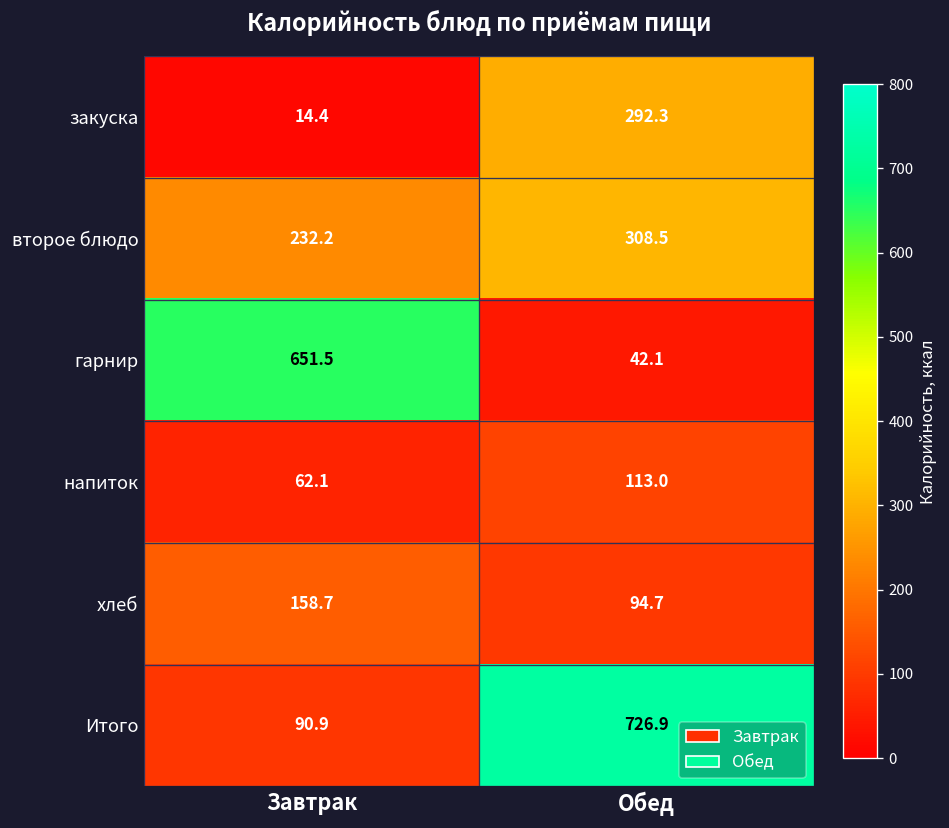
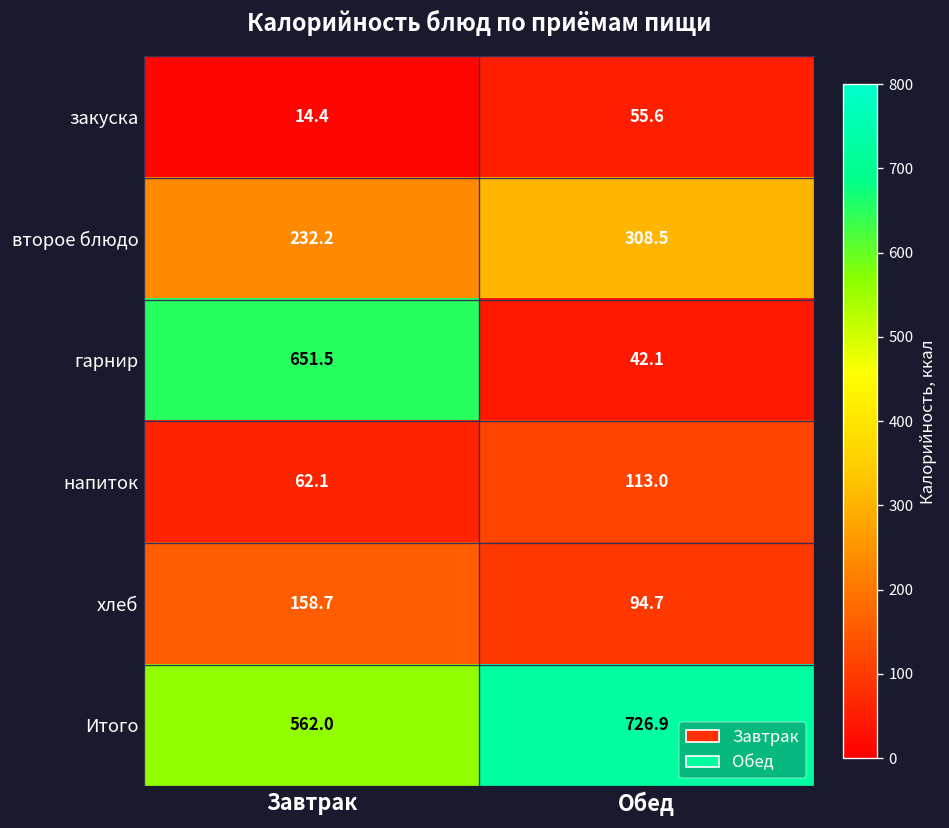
  {
    "закуска": {
      "Завтрак": 14.4,
-     "Обед": 292.3
+     "Обед": 55.6
    },
    "второе блюдо": {
      "Завтрак": 232.2,
      "Обед": 308.5
    },
    "гарнир": {
      "Завтрак": 651.5,
      "Обед": 42.1
    },
    "напиток": {
      "Завтрак": 62.1,
      "Обед": 113.0
    },
    "хлеб": {
      "Завтрак": 158.7,
      "Обед": 94.7
    },
    "Итого": {
-     "Завтрак": 90.9,
+     "Завтрак": 562.0,
      "Обед": 726.9
    }
  }
